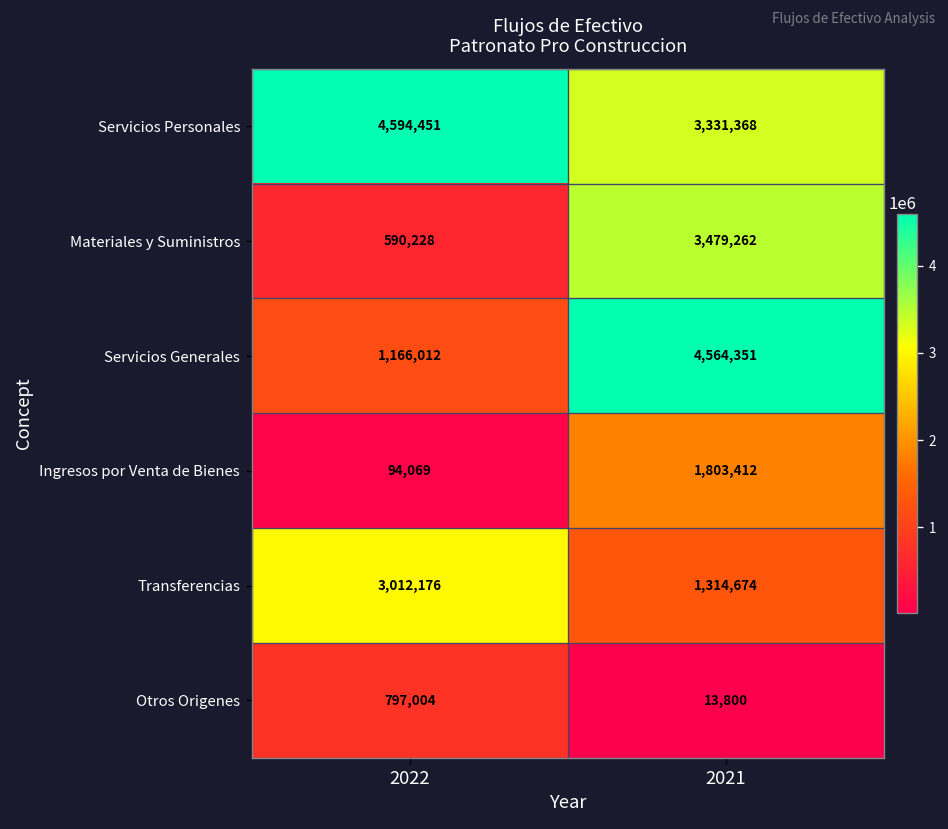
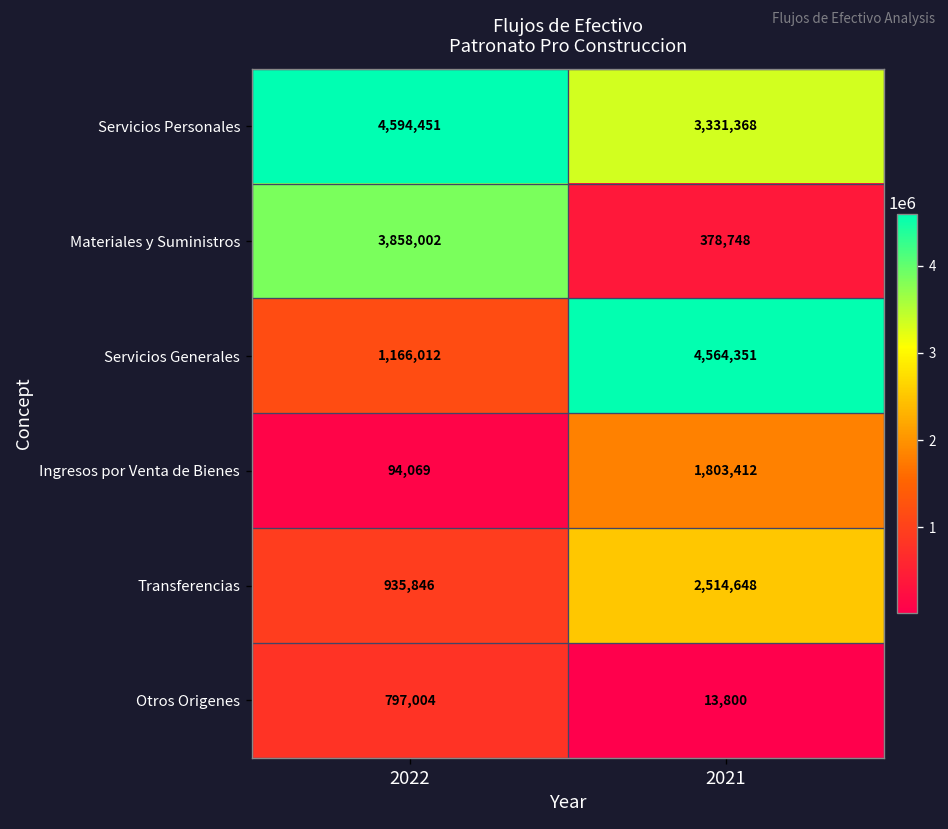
  {
    "Servicios Personales": {
      "2022": "4,594,451",
      "2021": "3,331,368"
    },
    "Materiales y Suministros": {
-     "2022": "590,228",
-     "2021": "3,479,262"
+     "2022": "3,858,002",
+     "2021": "378,748"
    },
    "Servicios Generales": {
      "2022": "1,166,012",
      "2021": "4,564,351"
    },
    "Ingresos por Venta de Bienes": {
      "2022": "94,069",
      "2021": "1,803,412"
    },
    "Transferencias": {
-     "2022": "3,012,176",
-     "2021": "1,314,674"
+     "2022": "935,846",
+     "2021": "2,514,648"
    },
    "Otros Origenes": {
      "2022": "797,004",
      "2021": "13,800"
    }
  }
